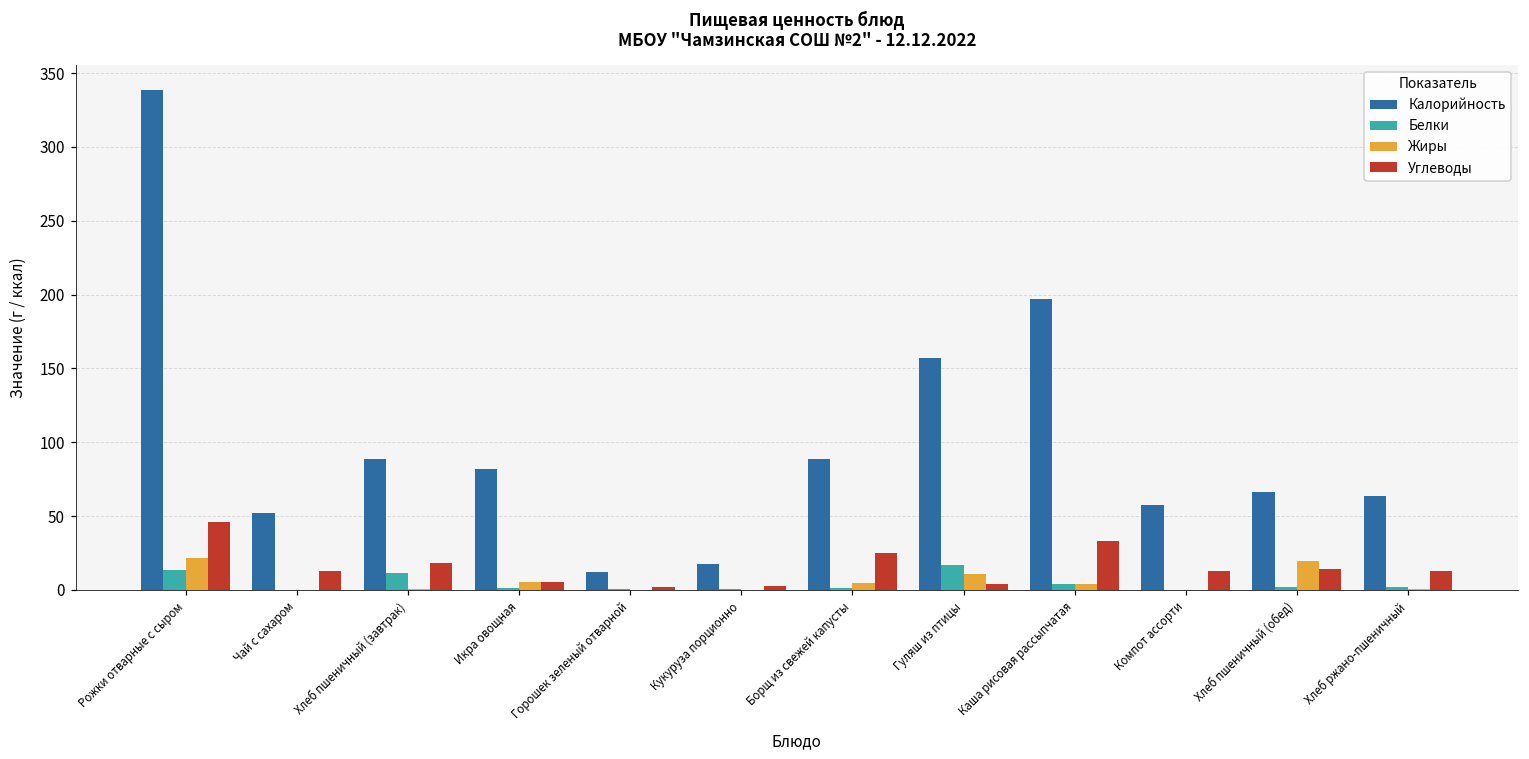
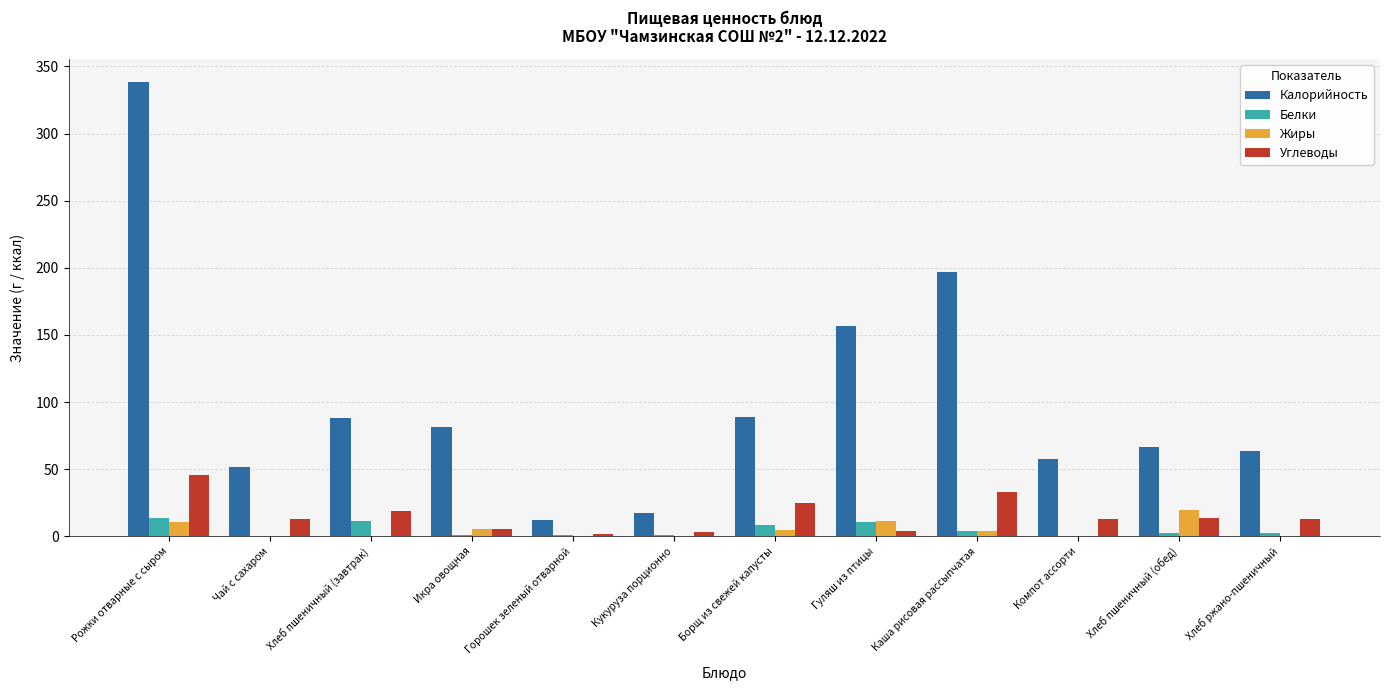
  {
    "Калорийность": {
      "Рожки отварные с сыром": 339,
      "Чай с сахаром": 52,
      "Хлеб пшеничный (завтрак)": 88,
      "Икра овощная": 82,
      "Горошек зеленый отварной": 12,
      "Кукуруза порционно": 17,
      "Борщ из свежей капусты": 89,
      "Гуляш из птицы": 157,
      "Каша рисовая рассыпчатая": 197,
      "Компот ассорти": 57,
      "Хлеб пшеничный (обед)": 66,
      "Хлеб ржано-пшеничный": 63
    },
    "Белки": {
      "Рожки отварные с сыром": 14,
      "Хлеб пшеничный (завтрак)": 12,
-     "Борщ из свежей капусты": 2,
-     "Гуляш из птицы": 17,
+     "Борщ из свежей капусты": 8,
+     "Гуляш из птицы": 11,
      "Каша рисовая рассыпчатая": 4,
      "Хлеб пшеничный (обед)": 2,
      "Хлеб ржано-пшеничный": 2
    },
    "Жиры": {
-     "Рожки отварные с сыром": 22,
+     "Рожки отварные с сыром": 11,
      "Икра овощная": 5,
      "Борщ из свежей капусты": 5,
      "Гуляш из птицы": 11,
      "Каша рисовая рассыпчатая": 4,
      "Хлеб пшеничный (обед)": 19
    },
    "Углеводы": {
      "Рожки отварные с сыром": 46,
      "Чай с сахаром": 13,
      "Хлеб пшеничный (завтрак)": 18,
      "Икра овощная": 5,
      "Горошек зеленый отварной": 2,
      "Кукуруза порционно": 3,
      "Борщ из свежей капусты": 25,
      "Гуляш из птицы": 4,
      "Каша рисовая рассыпчатая": 33,
      "Компот ассорти": 13,
      "Хлеб пшеничный (обед)": 14,
      "Хлеб ржано-пшеничный": 13
    }
  }
